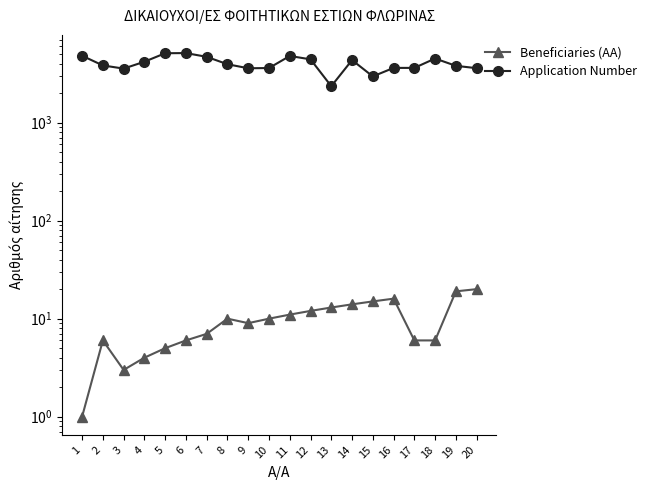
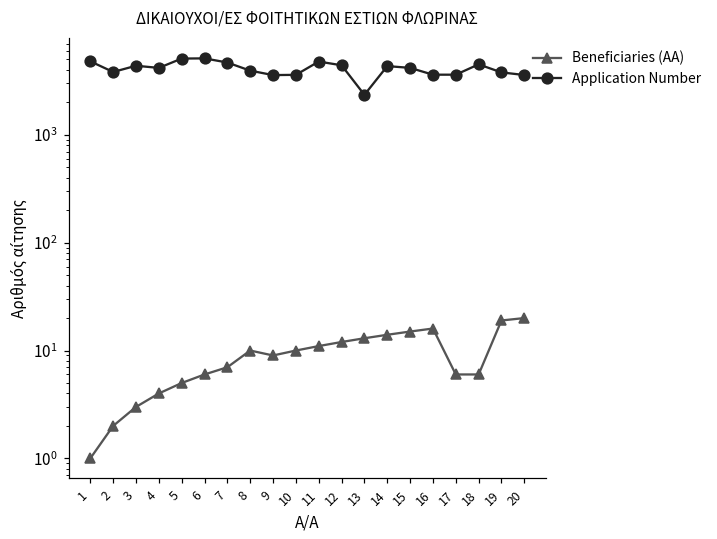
  {
    "Beneficiaries (AA)": {
      "1": 1,
-     "2": 6,
+     "2": 2,
      "3": 3,
      "4": 4,
      "5": 5,
      "6": 6,
      "7": 7,
      "8": 10,
      "9": 9,
      "10": 10,
      "11": 11,
      "12": 12,
      "13": 13,
      "14": 14,
      "15": 15,
      "16": 16,
      "17": 6,
      "18": 6,
      "19": 19,
      "20": 20
    },
    "Application Number": {
      "1": 5000,
      "2": 3800,
-     "3": 3600,
+     "3": 4000,
      "4": 4200,
      "5": 5000,
      "6": 5000,
      "7": 5000,
      "8": 3900,
      "9": 3600,
      "10": 3600,
      "11": 5000,
      "12": 4000,
      "13": 2300,
      "14": 4000,
-     "15": 3000,
+     "15": 4200,
      "16": 3600,
      "17": 3600,
      "18": 5000,
      "19": 3800,
      "20": 3600
    }
  }
